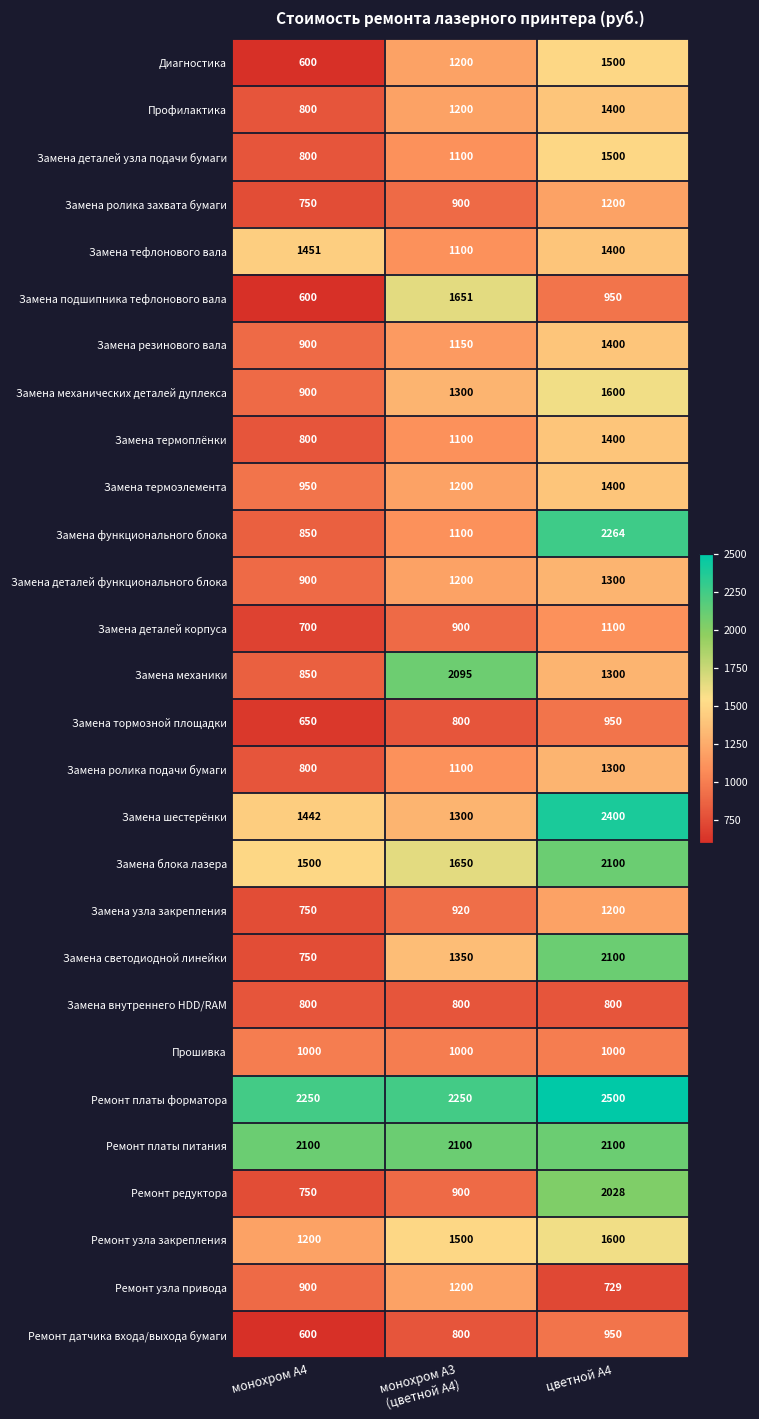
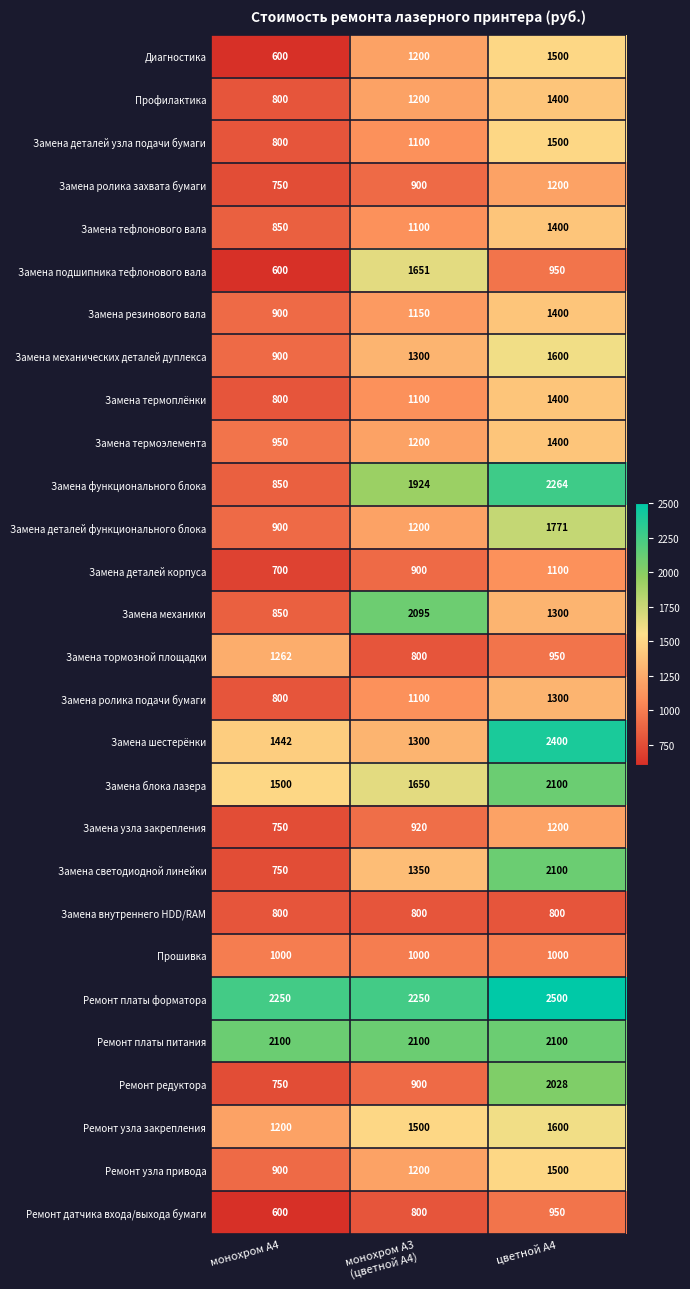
  {
    "Диагностика": {
      "монохром А4": 600,
      "монохром А3 (цветной А4)": 1200,
      "цветной А4": 1500
    },
    "Профилактика": {
      "монохром А4": 800,
      "монохром А3 (цветной А4)": 1200,
      "цветной А4": 1400
    },
    "Замена деталей узла подачи бумаги": {
      "монохром А4": 800,
      "монохром А3 (цветной А4)": 1100,
      "цветной А4": 1500
    },
    "Замена ролика захвата бумаги": {
      "монохром А4": 750,
      "монохром А3 (цветной А4)": 900,
      "цветной А4": 1200
    },
    "Замена тефлонового вала": {
-     "монохром А4": 1451,
+     "монохром А4": 850,
      "монохром А3 (цветной А4)": 1100,
      "цветной А4": 1400
    },
    "Замена подшипника тефлонового вала": {
      "монохром А4": 600,
      "монохром А3 (цветной А4)": 1651,
      "цветной А4": 950
    },
    "Замена резинового вала": {
      "монохром А4": 900,
      "монохром А3 (цветной А4)": 1150,
      "цветной А4": 1400
    },
    "Замена механических деталей дуплекса": {
      "монохром А4": 900,
      "монохром А3 (цветной А4)": 1300,
      "цветной А4": 1600
    },
    "Замена термоплёнки": {
      "монохром А4": 800,
      "монохром А3 (цветной А4)": 1100,
      "цветной А4": 1400
    },
    "Замена термоэлемента": {
      "монохром А4": 950,
      "монохром А3 (цветной А4)": 1200,
      "цветной А4": 1400
    },
    "Замена функционального блока": {
      "монохром А4": 850,
-     "монохром А3 (цветной А4)": 1100,
+     "монохром А3 (цветной А4)": 1924,
      "цветной А4": 2264
    },
    "Замена деталей функционального блока": {
      "монохром А4": 900,
      "монохром А3 (цветной А4)": 1200,
-     "цветной А4": 1300
+     "цветной А4": 1771
    },
    "Замена деталей корпуса": {
      "монохром А4": 700,
      "монохром А3 (цветной А4)": 900,
      "цветной А4": 1100
    },
    "Замена механики": {
      "монохром А4": 850,
      "монохром А3 (цветной А4)": 2095,
      "цветной А4": 1300
    },
    "Замена тормозной площадки": {
-     "монохром А4": 650,
+     "монохром А4": 1262,
      "монохром А3 (цветной А4)": 800,
      "цветной А4": 950
    },
    "Замена ролика подачи бумаги": {
      "монохром А4": 800,
      "монохром А3 (цветной А4)": 1100,
      "цветной А4": 1300
    },
    "Замена шестерёнки": {
      "монохром А4": 1442,
      "монохром А3 (цветной А4)": 1300,
      "цветной А4": 2400
    },
    "Замена блока лазера": {
      "монохром А4": 1500,
      "монохром А3 (цветной А4)": 1650,
      "цветной А4": 2100
    },
    "Замена узла закрепления": {
      "монохром А4": 750,
      "монохром А3 (цветной А4)": 920,
      "цветной А4": 1200
    },
    "Замена светодиодной линейки": {
      "монохром А4": 750,
      "монохром А3 (цветной А4)": 1350,
      "цветной А4": 2100
    },
    "Замена внутреннего HDD/RAM": {
      "монохром А4": 800,
      "монохром А3 (цветной А4)": 800,
      "цветной А4": 800
    },
    "Прошивка": {
      "монохром А4": 1000,
      "монохром А3 (цветной А4)": 1000,
      "цветной А4": 1000
    },
    "Ремонт платы форматора": {
      "монохром А4": 2250,
      "монохром А3 (цветной А4)": 2250,
      "цветной А4": 2500
    },
    "Ремонт платы питания": {
      "монохром А4": 2100,
      "монохром А3 (цветной А4)": 2100,
      "цветной А4": 2100
    },
    "Ремонт редуктора": {
      "монохром А4": 750,
      "монохром А3 (цветной А4)": 900,
      "цветной А4": 2028
    },
    "Ремонт узла закрепления": {
      "монохром А4": 1200,
      "монохром А3 (цветной А4)": 1500,
      "цветной А4": 1600
    },
    "Ремонт узла привода": {
      "монохром А4": 900,
      "монохром А3 (цветной А4)": 1200,
-     "цветной А4": 729
+     "цветной А4": 1500
    },
    "Ремонт датчика входа/выхода бумаги": {
      "монохром А4": 600,
      "монохром А3 (цветной А4)": 800,
      "цветной А4": 950
    }
  }
